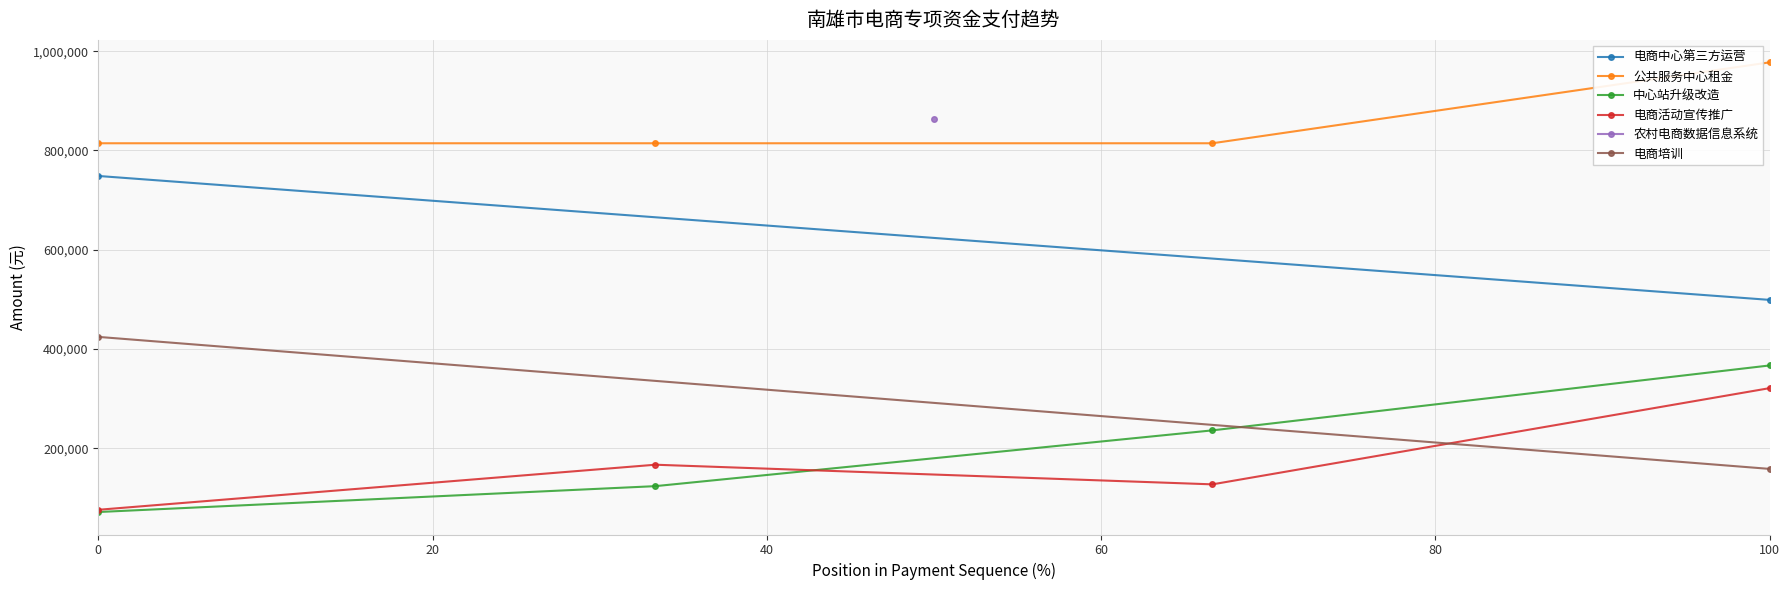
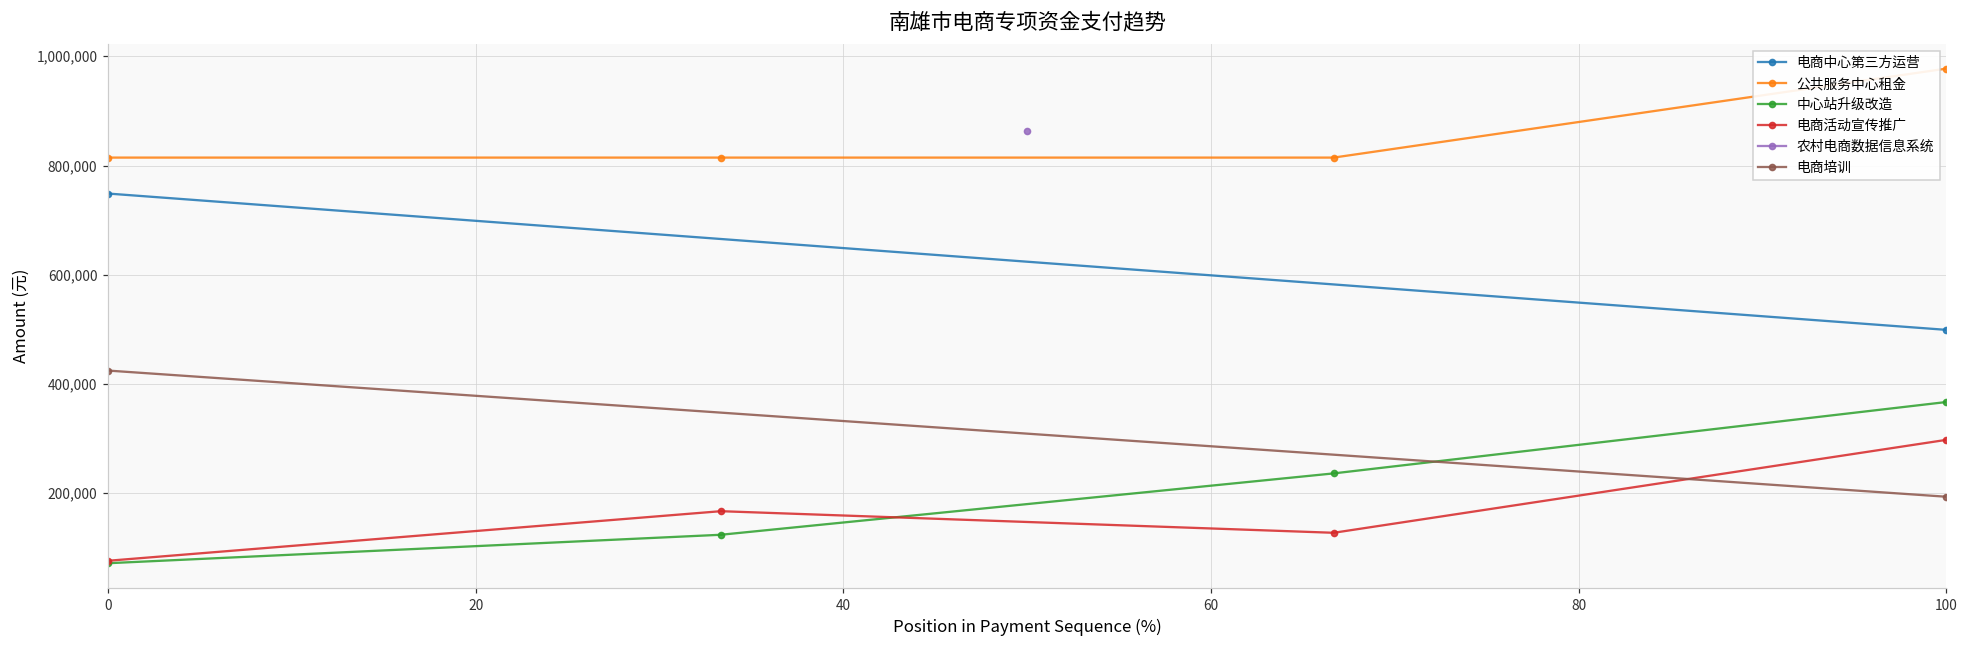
  {
    "电商中心第三方运营": {
      "0": "750,000",
      "100": "500,000"
    },
    "公共服务中心租金": {
      "0": "810,000",
      "100": "980,000"
    },
    "中心站升级改造": {
      "100": "370,000"
    },
    "电商活动宣传推广": {
-     "100": "320,000"
+     "100": "300,000"
    },
    "电商培训": {
      "0": "420,000",
-     "100": "160,000"
+     "100": "190,000"
    }
  }
